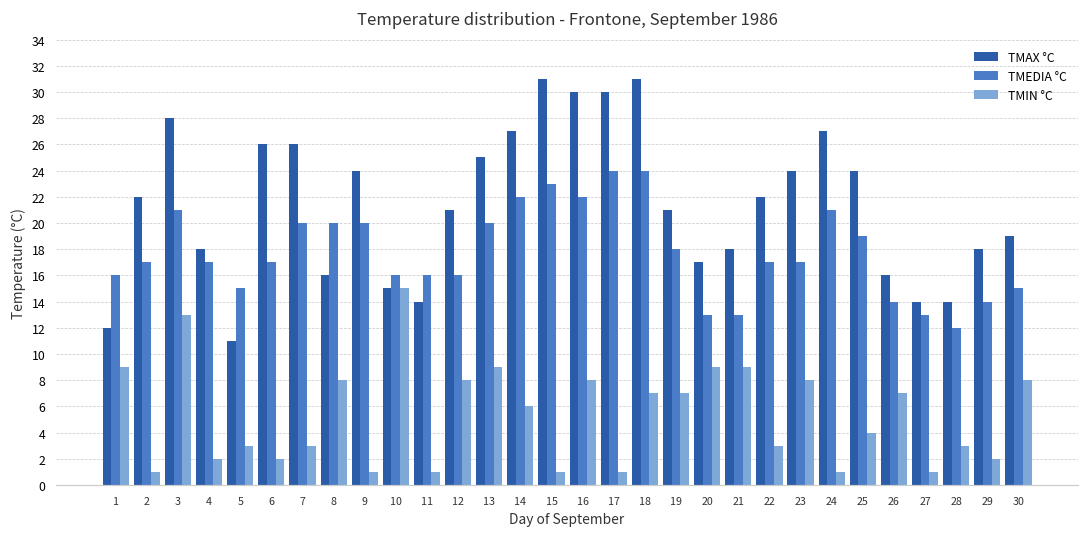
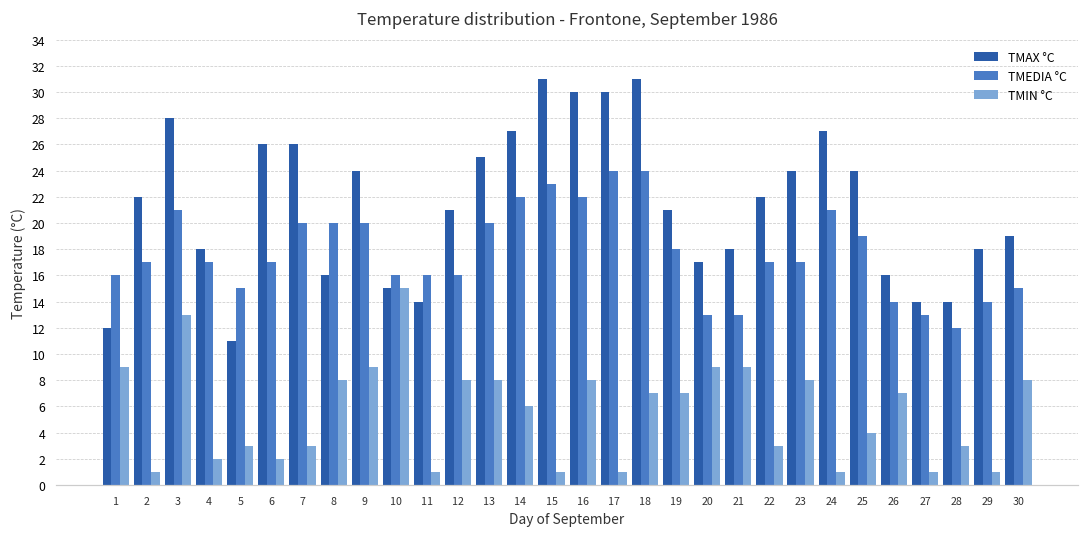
  {
    "TMIN °C": {
      "1": 9,
      "2": 1,
      "3": 13,
      "4": 2,
      "5": 3,
      "6": 2,
      "7": 3,
      "8": 8,
-     "9": 1,
+     "9": 9,
      "10": 15,
      "11": 1,
      "12": 8,
-     "13": 9,
+     "13": 8,
      "14": 6,
      "15": 1,
      "16": 8,
      "17": 1,
      "18": 7,
      "19": 7,
      "20": 9,
      "21": 9,
      "22": 3,
      "23": 8,
      "24": 1,
      "25": 4,
      "26": 7,
      "27": 1,
      "28": 3,
-     "29": 2,
+     "29": 1,
      "30": 8
    }
  }
